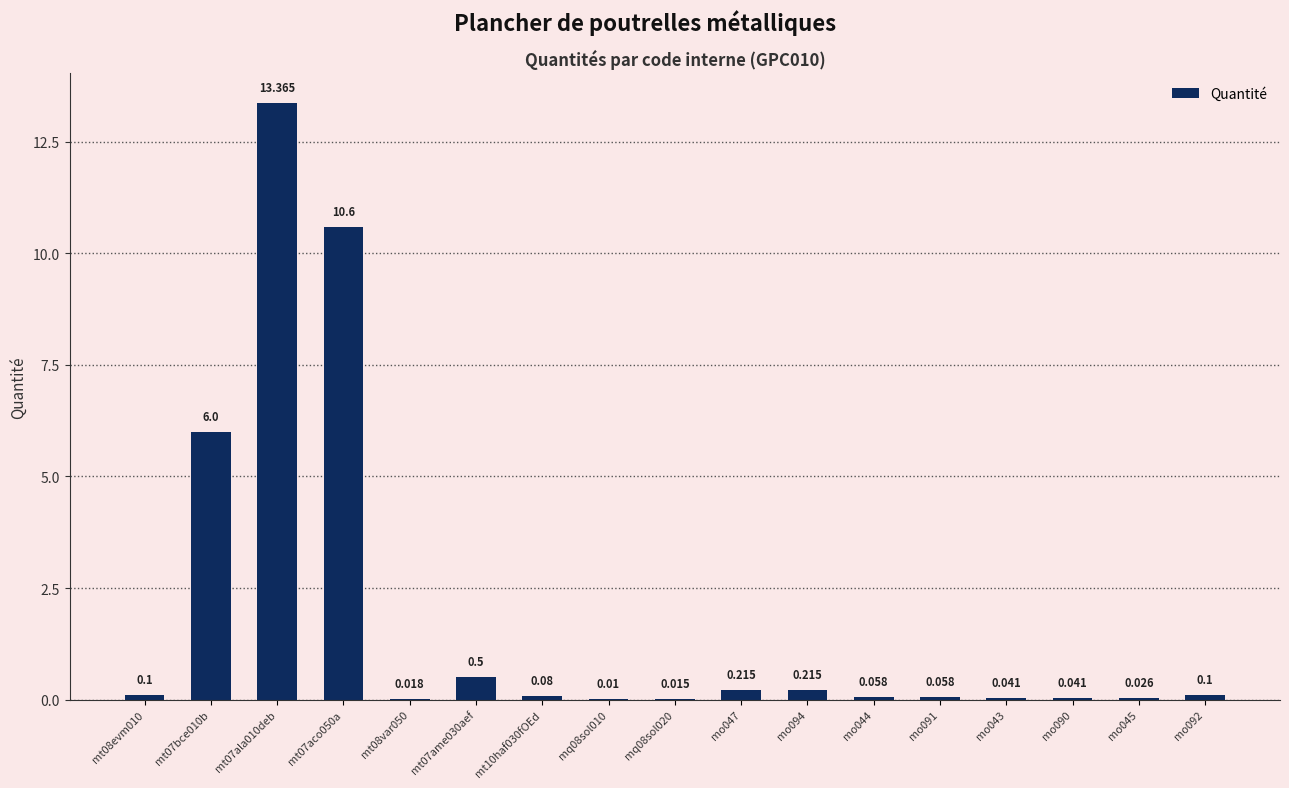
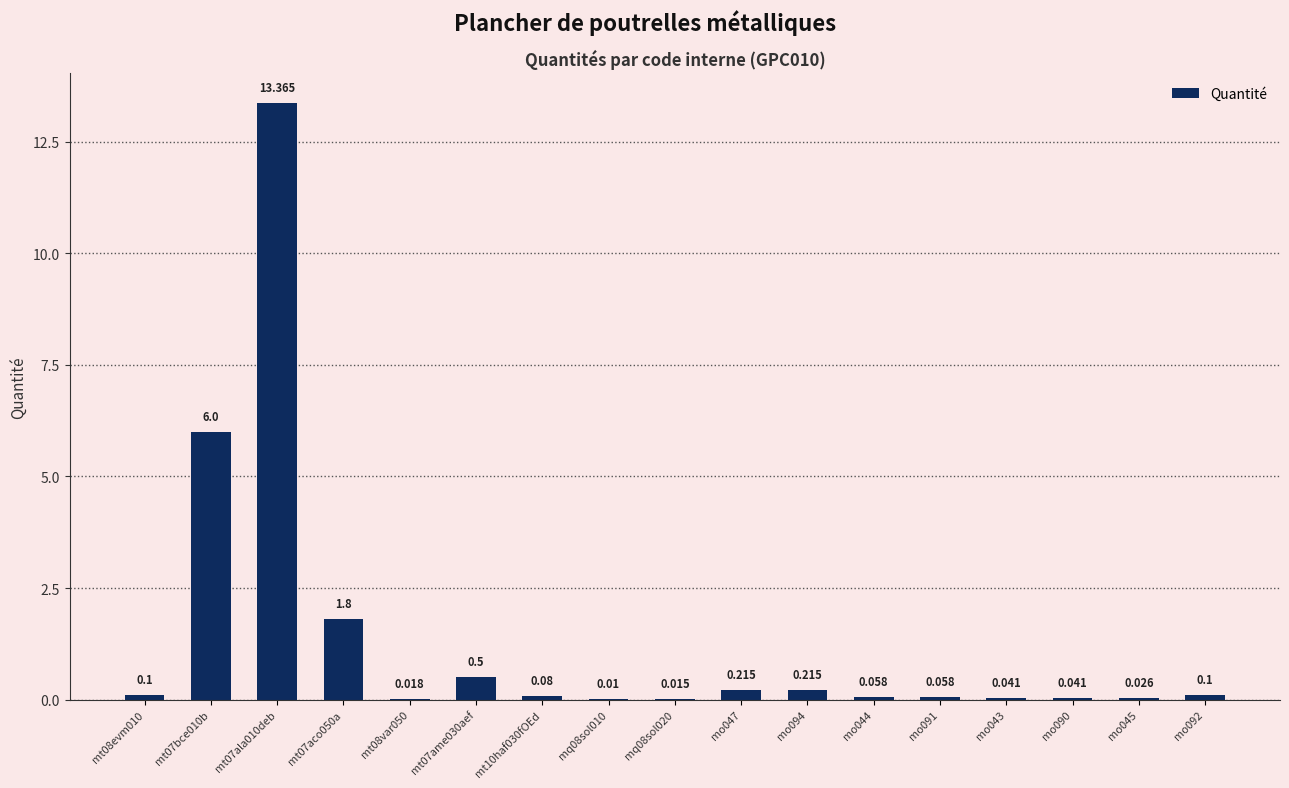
  {
    "mt08evm010": 0.1,
    "mt07bce010b": 6.0,
    "mt07ala010deb": 13.365,
-   "mt07aco050a": 10.6,
+   "mt07aco050a": 1.8,
    "mt08var050": 0.018,
    "mt07ame030aef": 0.5,
    "mt10haf030fOEd": 0.08,
    "mq08sol010": 0.01,
    "mq08sol020": 0.015,
    "mo047": 0.215,
    "mo094": 0.215,
    "mo044": 0.058,
    "mo091": 0.058,
    "mo043": 0.041,
    "mo090": 0.041,
    "mo045": 0.026,
    "mo092": 0.1
  }
